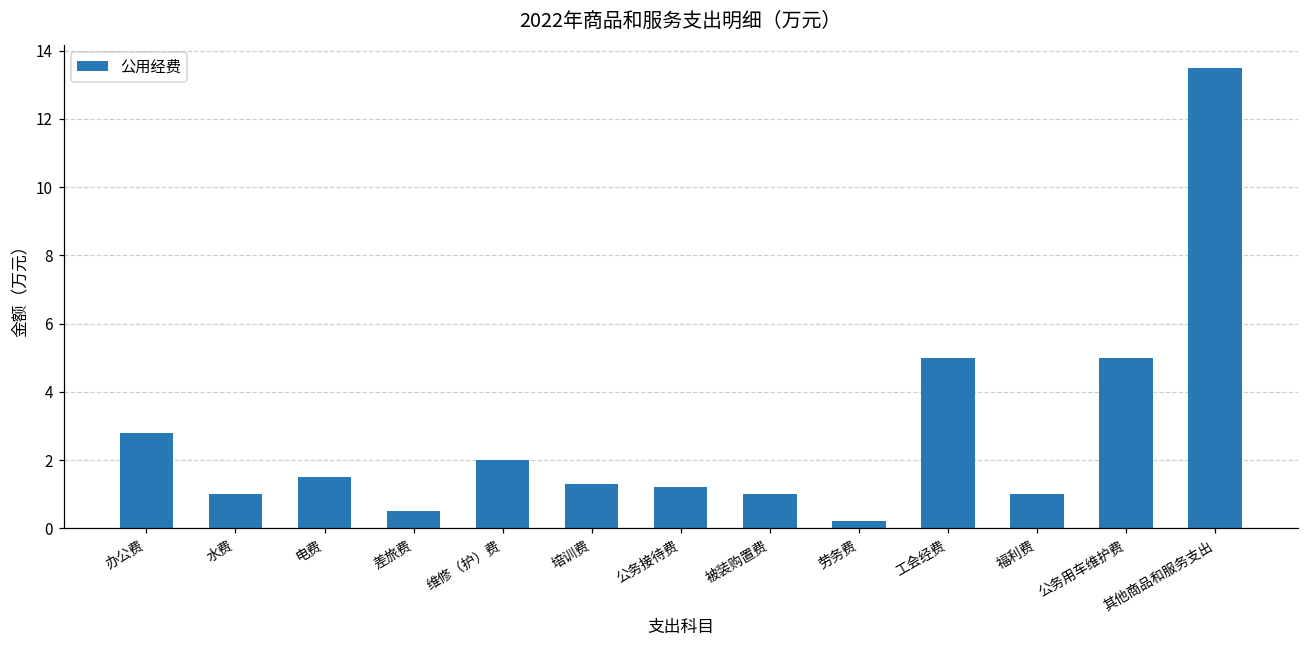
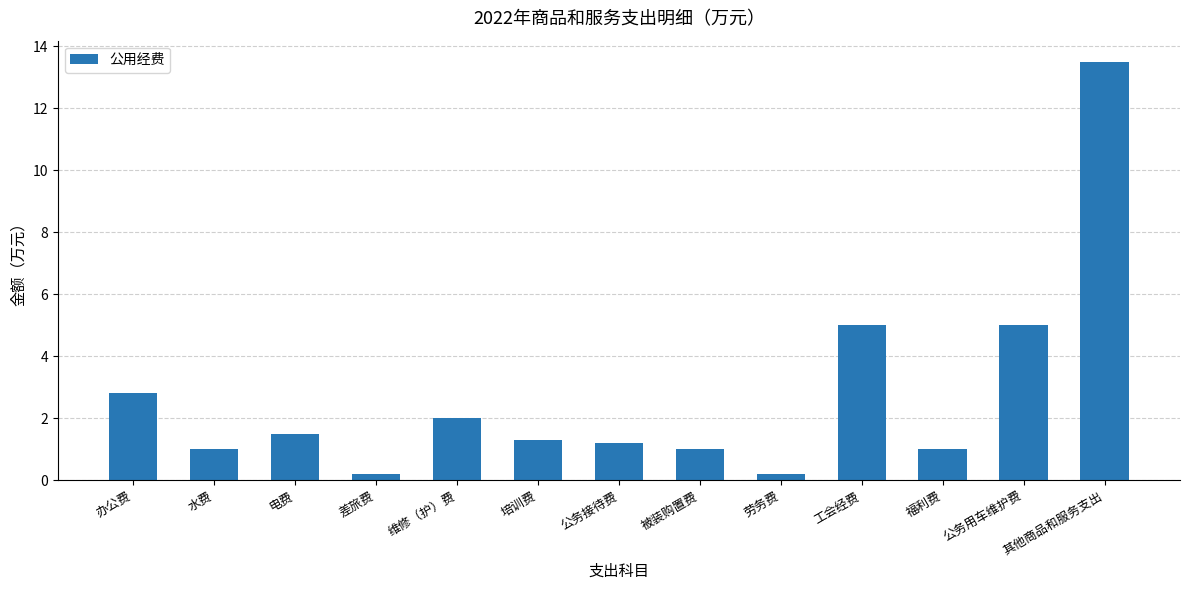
  {
    "办公费": 2.8,
    "水费": 1.0,
    "电费": 1.5,
-   "差旅费": 0.5,
+   "差旅费": 0.2,
    "维修（护）费": 2.0,
    "培训费": 1.3,
    "公务接待费": 1.2,
    "被装购置费": 1.0,
    "劳务费": 0.2,
    "工会经费": 5.0,
    "福利费": 1.0,
    "公务用车维护费": 5.0,
    "其他商品和服务支出": 13.5
  }
